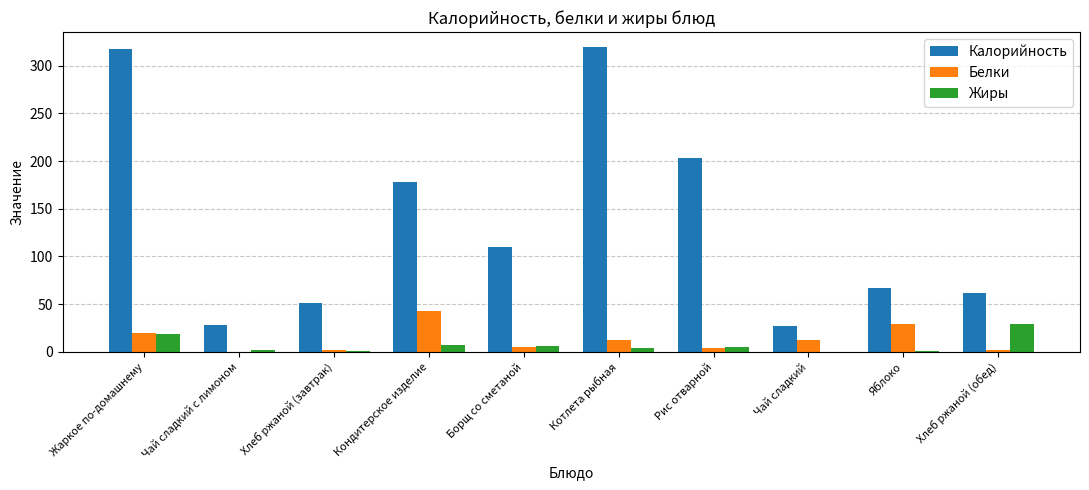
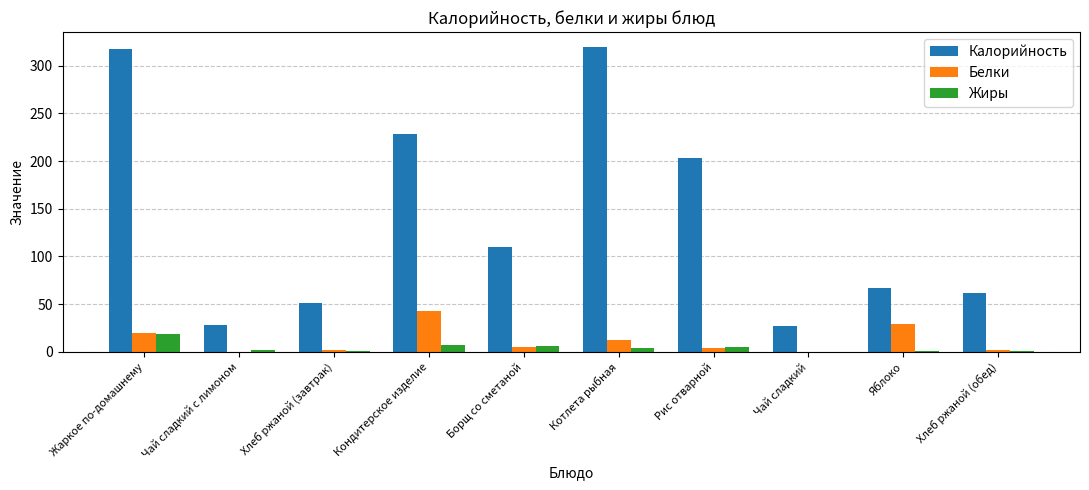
  {
    "Калорийность": {
      "Жаркое по-домашнему": 320,
      "Чай сладкий с лимоном": 30,
      "Хлеб ржаной (завтрак)": 50,
-     "Кондитерское изделие": 180,
+     "Кондитерское изделие": 230,
      "Борщ со сметаной": 110,
      "Котлета рыбная": 320,
      "Рис отварной": 200,
      "Чай сладкий": 30,
      "Яблоко": 70,
      "Хлеб ржаной (обед)": 60
    },
    "Белки": {
      "Жаркое по-домашнему": 20,
      "Чай сладкий с лимоном": 0,
      "Кондитерское изделие": 40,
      "Борщ со сметаной": 0,
      "Котлета рыбная": 10,
      "Рис отварной": 0,
-     "Чай сладкий": 10,
+     "Чай сладкий": 0,
      "Яблоко": 30
    },
    "Жиры": {
      "Жаркое по-домашнему": 20,
      "Кондитерское изделие": 10,
      "Борщ со сметаной": 10,
      "Котлета рыбная": 0,
      "Рис отварной": 0,
      "Чай сладкий": 0,
-     "Хлеб ржаной (обед)": 30
+     "Хлеб ржаной (обед)": 0
    }
  }
